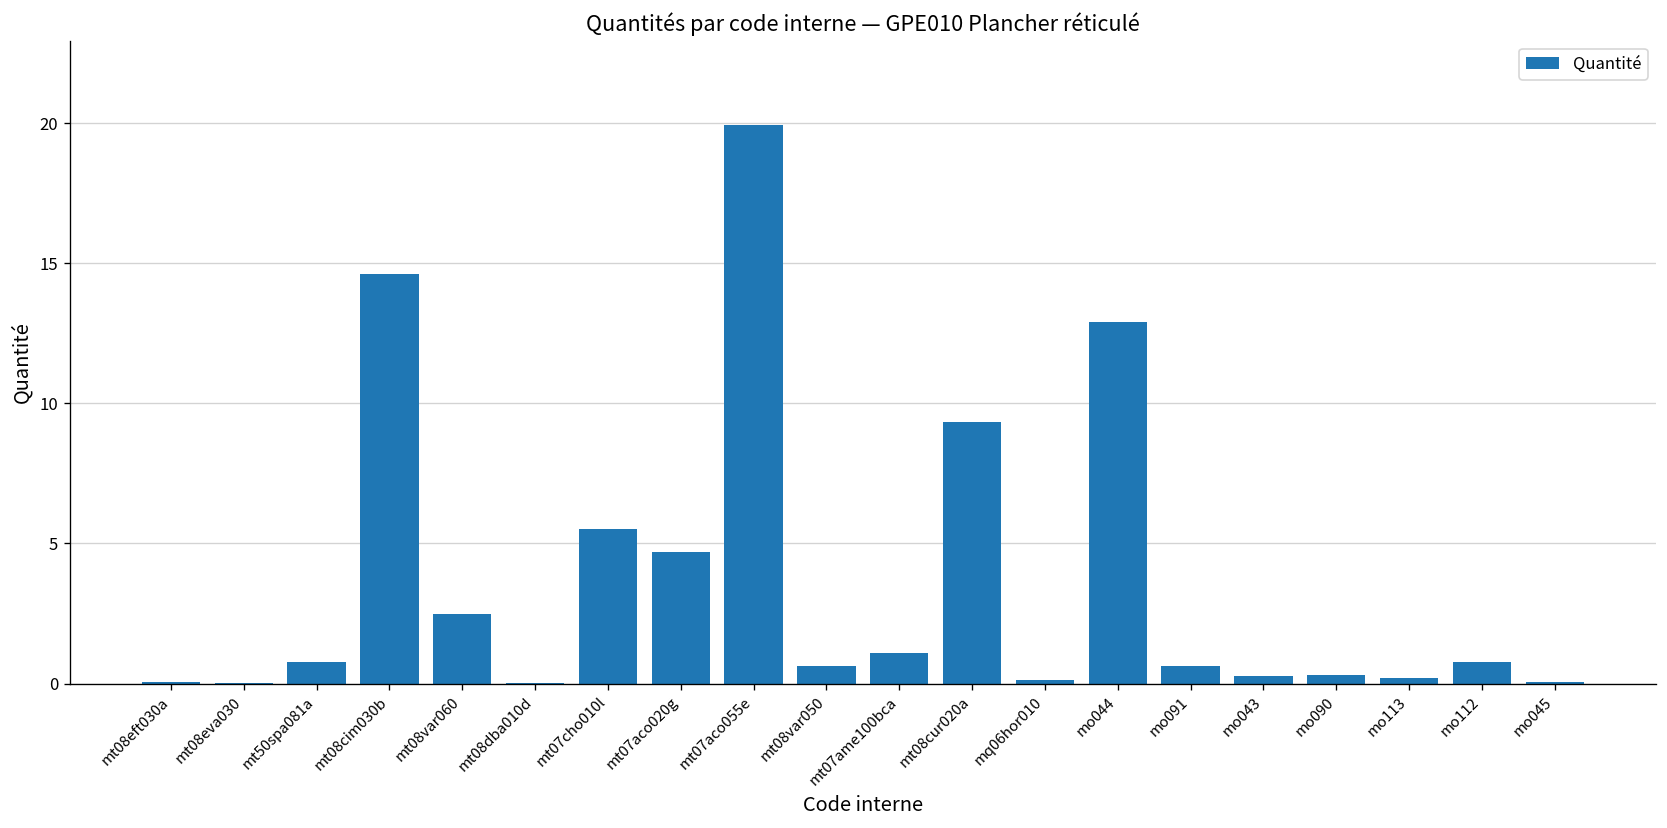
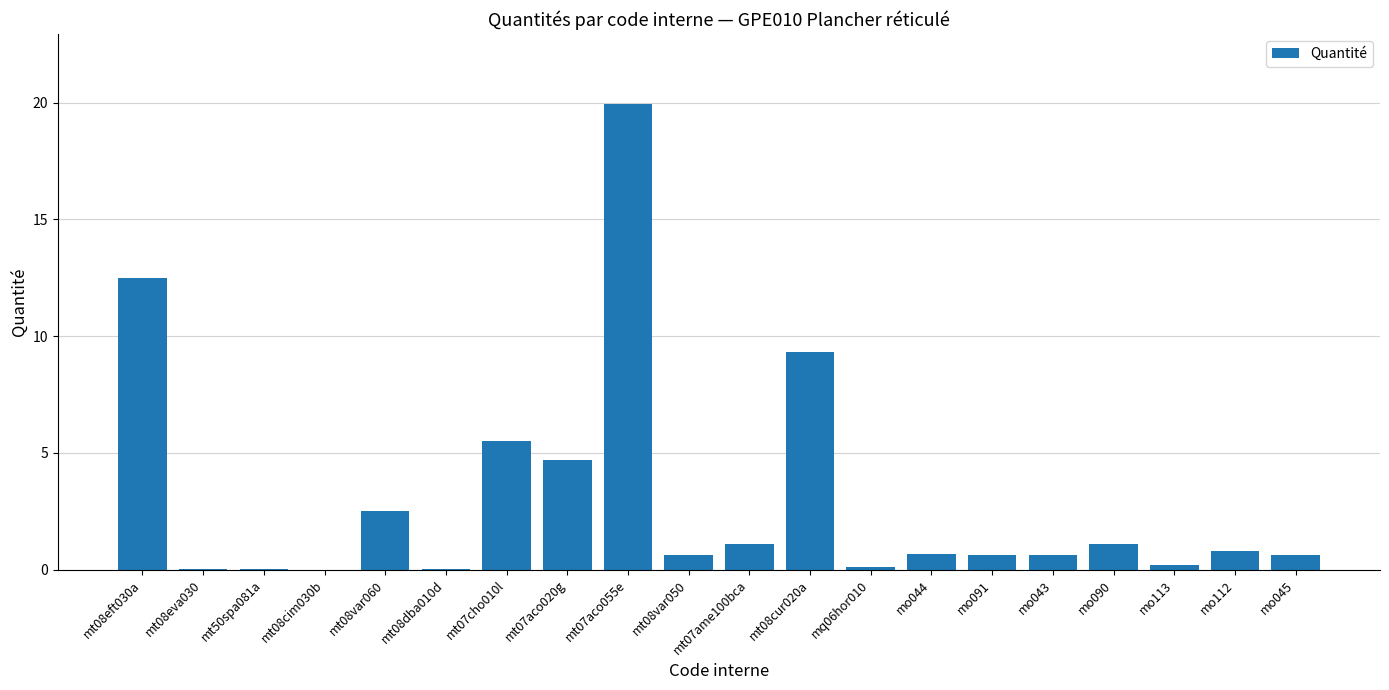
  {
-   "mt08eft030a": 0.0,
-   "mt50spa081a": 0.8,
-   "mt08cim030b": 14.6,
+   "mt08eft030a": 12.5,
+   "mt50spa081a": 0.0,
+   "mt08cim030b": 0.0,
    "mt08var060": 2.5,
    "mt07cho010l": 5.5,
    "mt07aco020g": 4.7,
    "mt07aco055e": 20.0,
    "mt08var050": 0.6,
    "mt07ame100bca": 1.1,
    "mt08cur020a": 9.3,
    "mq06hor010": 0.1,
-   "mo044": 12.9,
+   "mo044": 0.7,
    "mo091": 0.6,
-   "mo043": 0.3,
-   "mo090": 0.3,
+   "mo043": 0.6,
+   "mo090": 1.1,
    "mo113": 0.2,
    "mo112": 0.8,
-   "mo045": 0.0
+   "mo045": 0.6
  }
